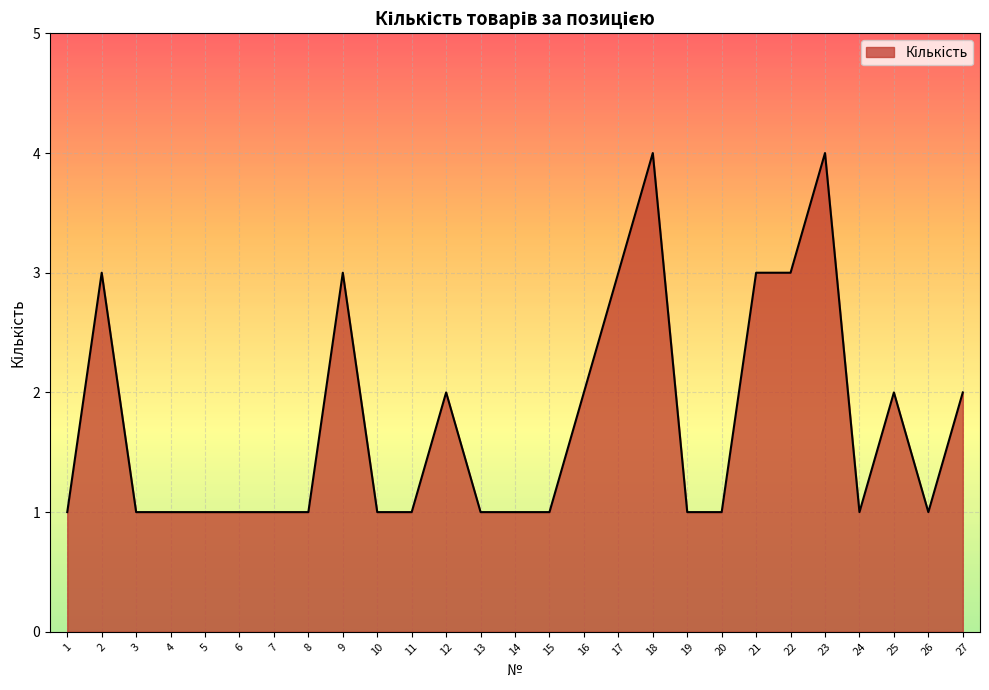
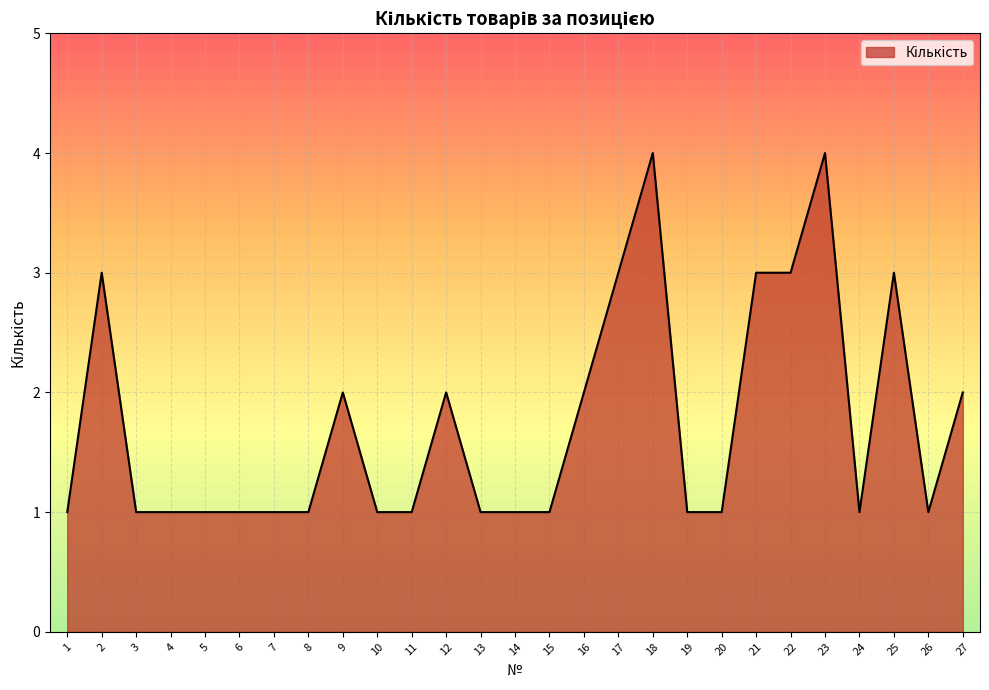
  {
    "1": 1,
    "2": 3,
    "3": 1,
    "4": 1,
    "5": 1,
    "6": 1,
    "7": 1,
    "8": 1,
-   "9": 3,
+   "9": 2,
    "10": 1,
    "11": 1,
    "12": 2,
    "13": 1,
    "14": 1,
    "15": 1,
    "16": 2,
    "17": 3,
    "18": 4,
    "19": 1,
    "20": 1,
    "21": 3,
    "22": 3,
    "23": 4,
    "24": 1,
-   "25": 2,
+   "25": 3,
    "26": 1,
    "27": 2
  }
